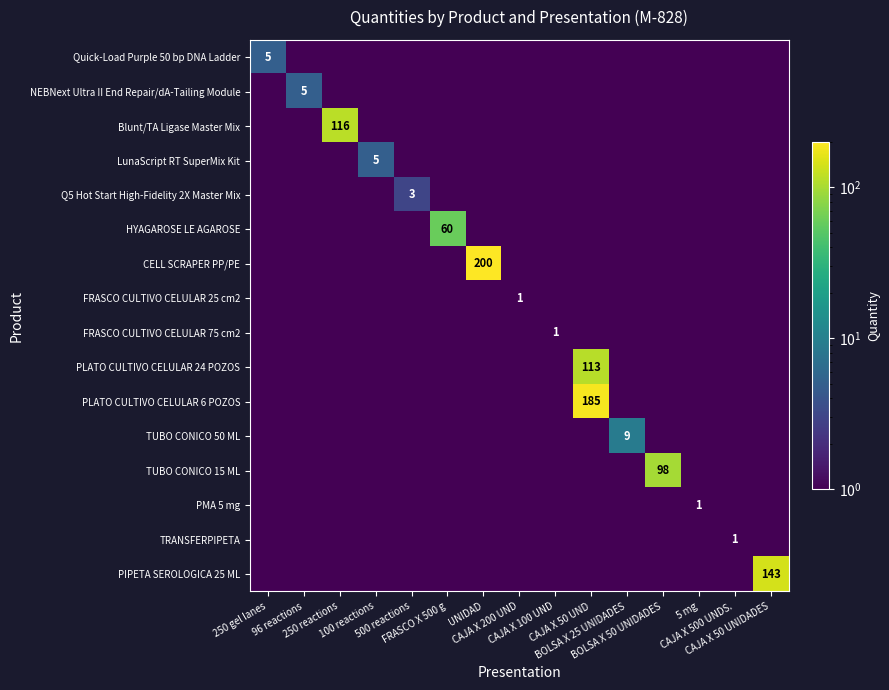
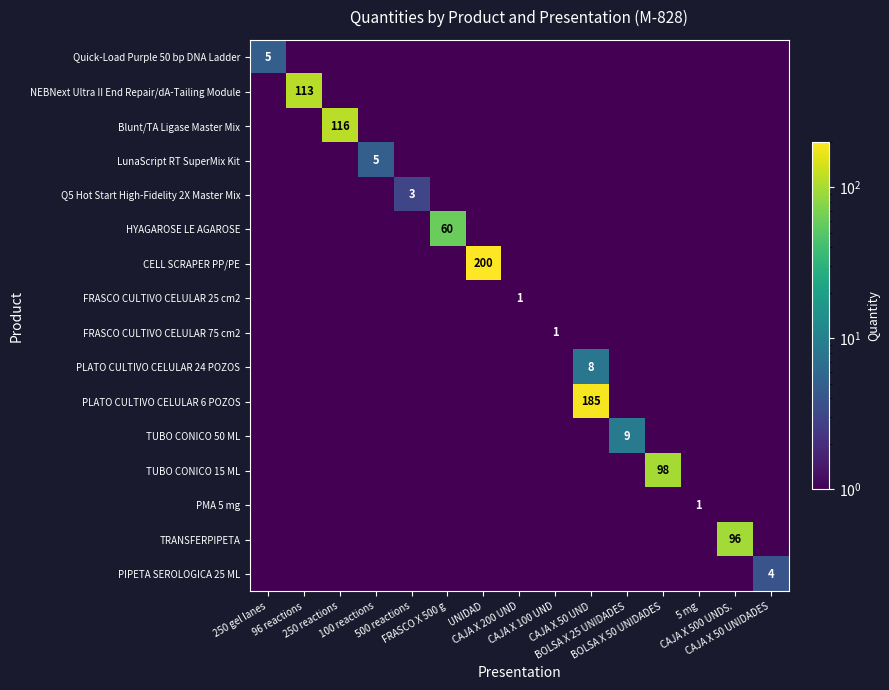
  {
    "Quick-Load Purple 50 bp DNA Ladder": {
      "250 gel lanes": 5
    },
    "NEBNext Ultra II End Repair/dA-Tailing Module": {
-     "96 reactions": 5
+     "96 reactions": 113
    },
    "Blunt/TA Ligase Master Mix": {
      "250 reactions": 116
    },
    "LunaScript RT SuperMix Kit": {
      "100 reactions": 5
    },
    "Q5 Hot Start High-Fidelity 2X Master Mix": {
      "500 reactions": 3
    },
    "HYAGAROSE LE AGAROSE": {
      "FRASCO X 500 g": 60
    },
    "CELL SCRAPER PP/PE": {
      "UNIDAD": 200
    },
    "FRASCO CULTIVO CELULAR 25 cm2": {
      "CAJA X 200 UND": 1
    },
    "FRASCO CULTIVO CELULAR 75 cm2": {
      "CAJA X 100 UND": 1
    },
    "PLATO CULTIVO CELULAR 24 POZOS": {
-     "CAJA X 50 UND": 113
+     "CAJA X 50 UND": 8
    },
    "PLATO CULTIVO CELULAR 6 POZOS": {
      "CAJA X 50 UND": 185
    },
    "TUBO CONICO 50 ML": {
      "BOLSA X 25 UNIDADES": 9
    },
    "TUBO CONICO 15 ML": {
      "BOLSA X 50 UNIDADES": 98
    },
    "PMA 5 mg": {
      "5 mg": 1
    },
    "TRANSFERPIPETA": {
-     "CAJA X 500 UNDS.": 1
+     "CAJA X 500 UNDS.": 96
    },
    "PIPETA SEROLOGICA 25 ML": {
-     "CAJA X 50 UNIDADES": 143
+     "CAJA X 50 UNIDADES": 4
    }
  }
